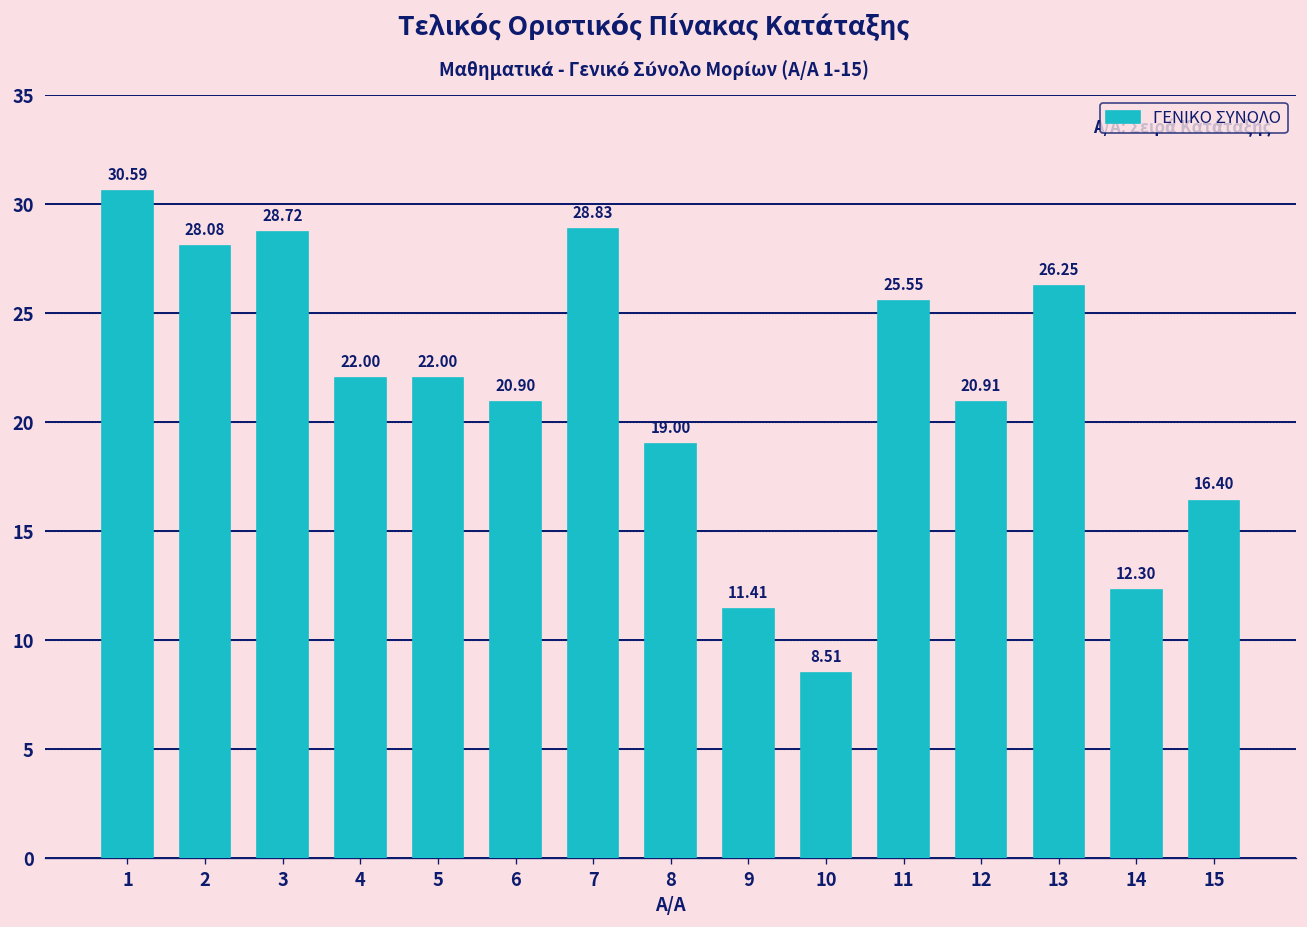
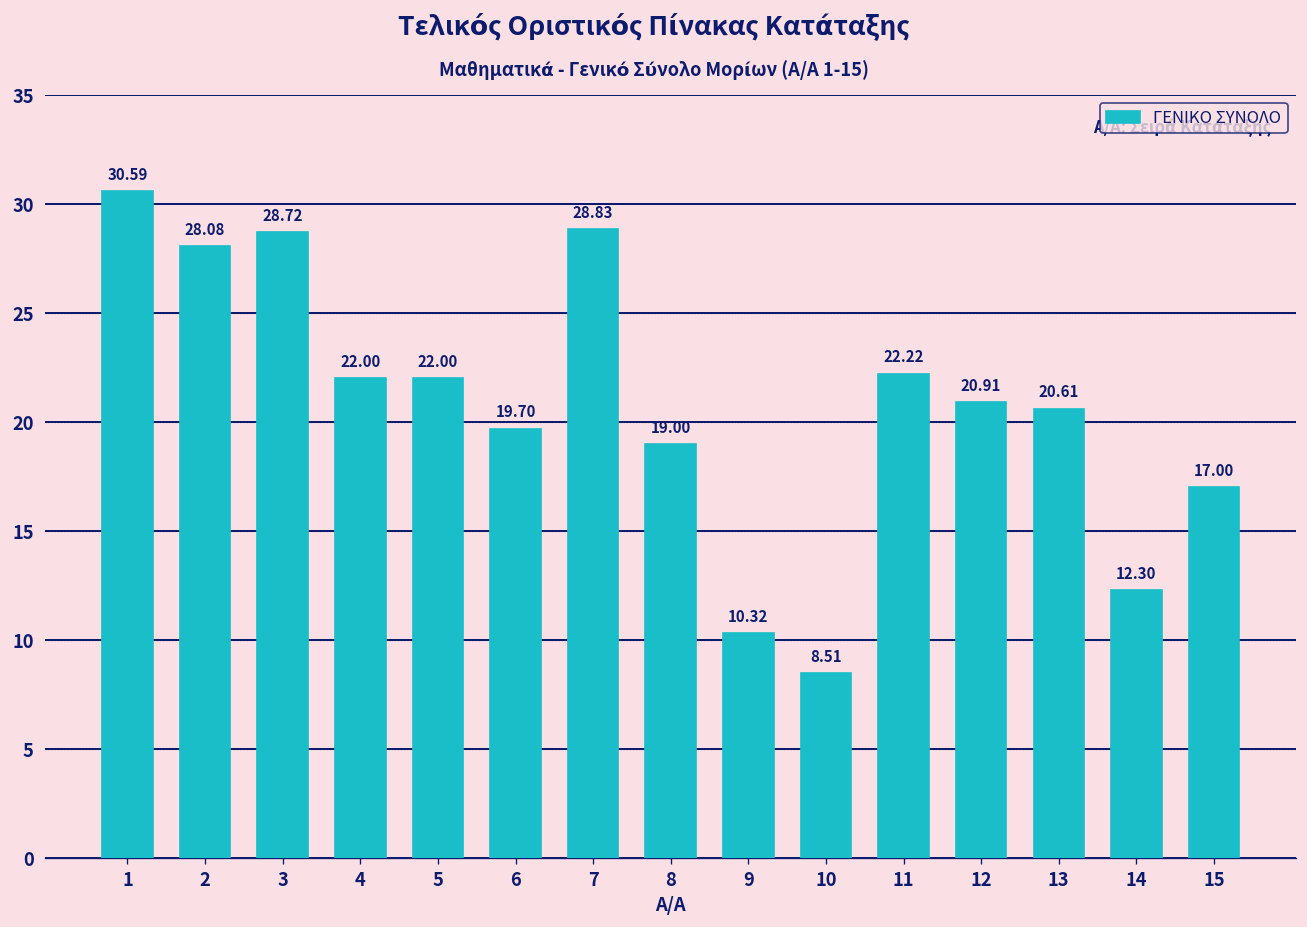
  {
    "1": 30.59,
    "2": 28.08,
    "3": 28.72,
    "4": 22.00,
    "5": 22.00,
-   "6": 20.90,
+   "6": 19.70,
    "7": 28.83,
    "8": 19.00,
-   "9": 11.41,
+   "9": 10.32,
    "10": 8.51,
-   "11": 25.55,
+   "11": 22.22,
    "12": 20.91,
-   "13": 26.25,
+   "13": 20.61,
    "14": 12.30,
-   "15": 16.40
+   "15": 17.00
  }
